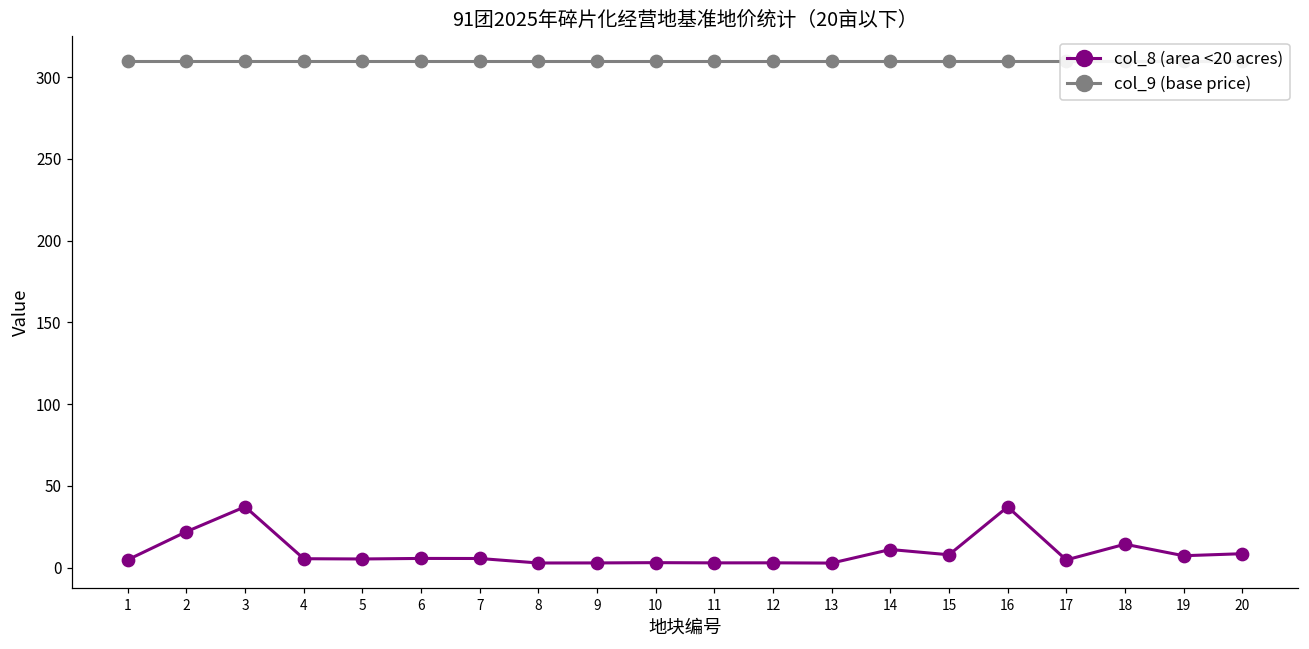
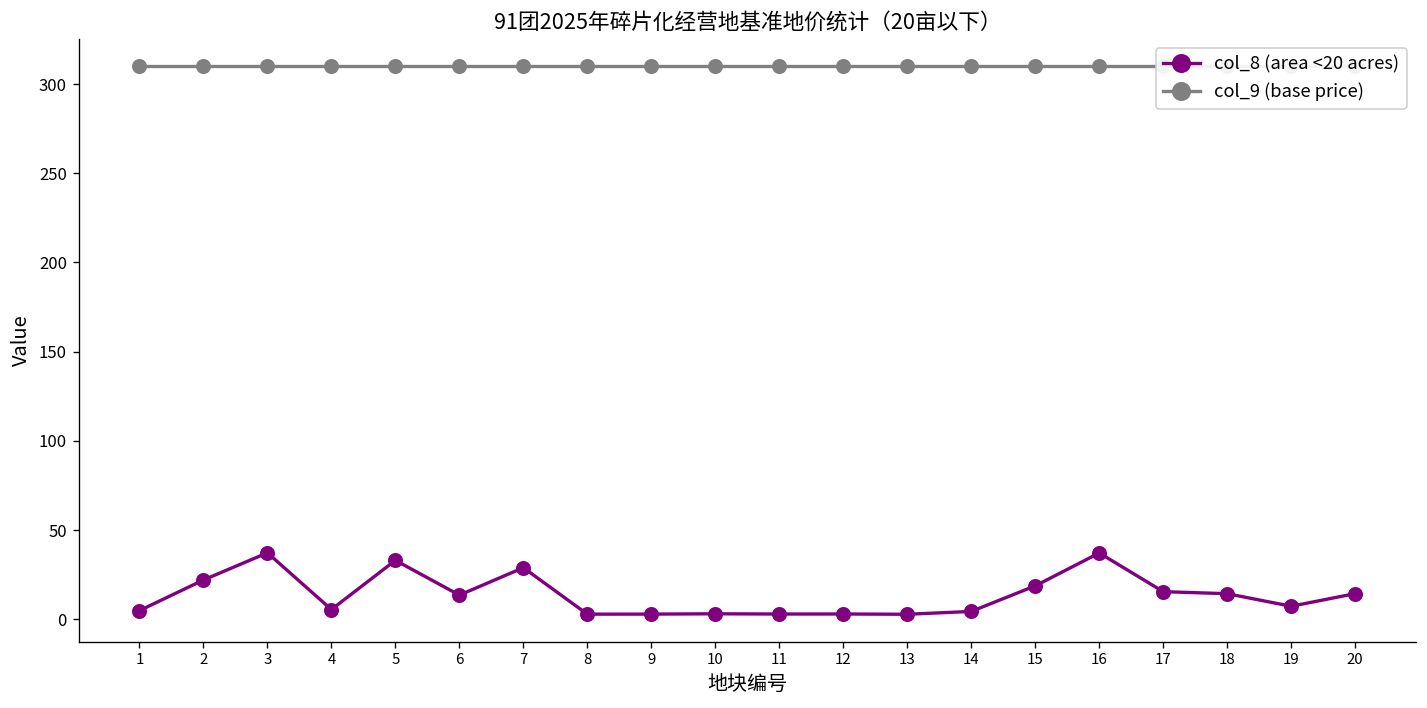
  {
    "col_8 (area <20 acres)": {
      "1": 5,
      "2": 22,
      "3": 37,
      "4": 5,
-     "5": 5,
-     "6": 6,
-     "7": 6,
+     "5": 33,
+     "6": 14,
+     "7": 29,
      "8": 3,
      "9": 3,
      "10": 3,
      "11": 3,
      "12": 3,
      "13": 3,
-     "14": 11,
-     "15": 8,
+     "14": 4,
+     "15": 19,
      "16": 37,
-     "17": 5,
+     "17": 15,
      "18": 14,
      "19": 7,
-     "20": 9
+     "20": 14
    },
    "col_9 (base price)": {
      "1": 310,
      "2": 310,
      "3": 310,
      "4": 310,
      "5": 310,
      "6": 310,
      "7": 310,
      "8": 310,
      "9": 310,
      "10": 310,
      "11": 310,
      "12": 310,
      "13": 310,
      "14": 310,
      "15": 310,
      "16": 310
    }
  }
